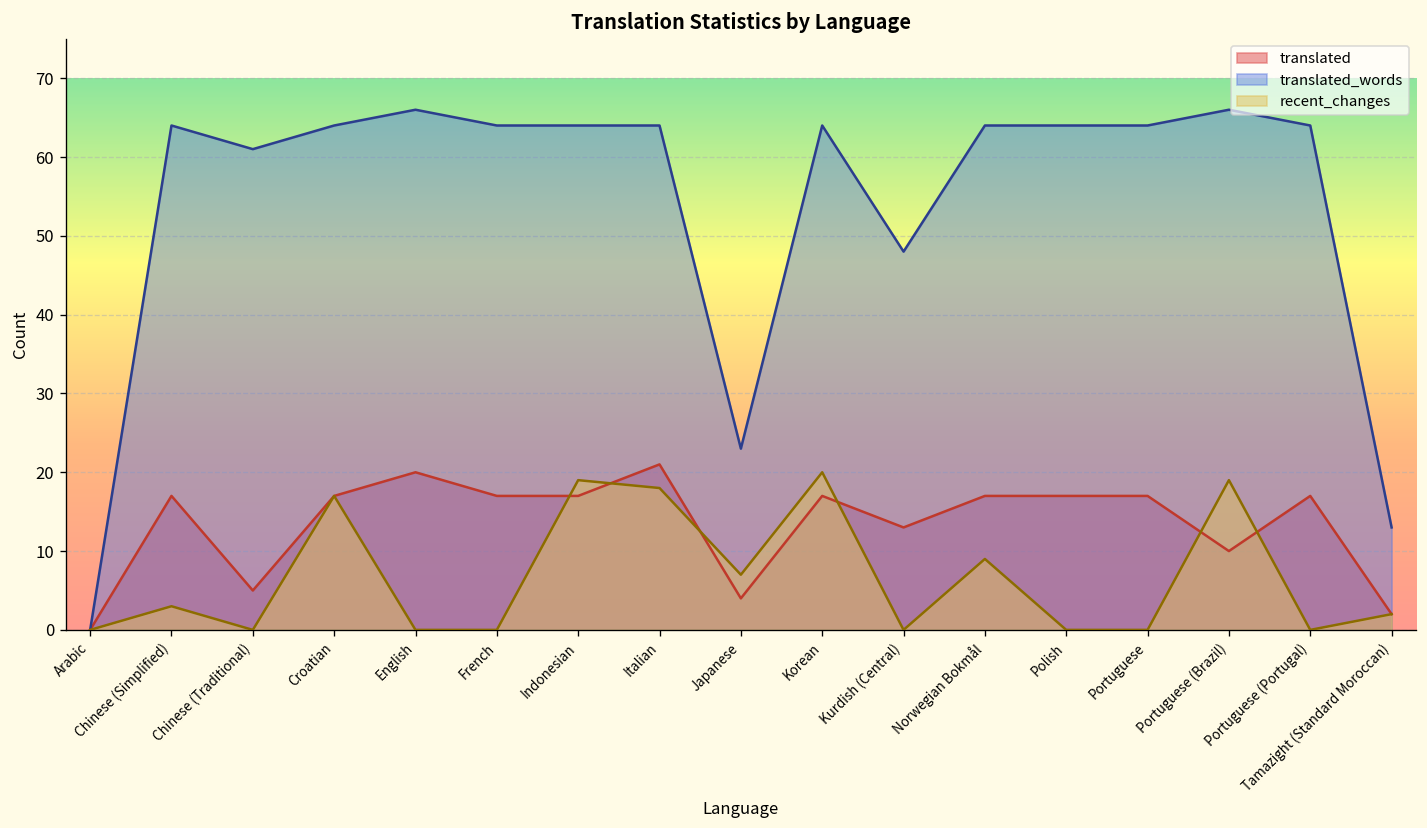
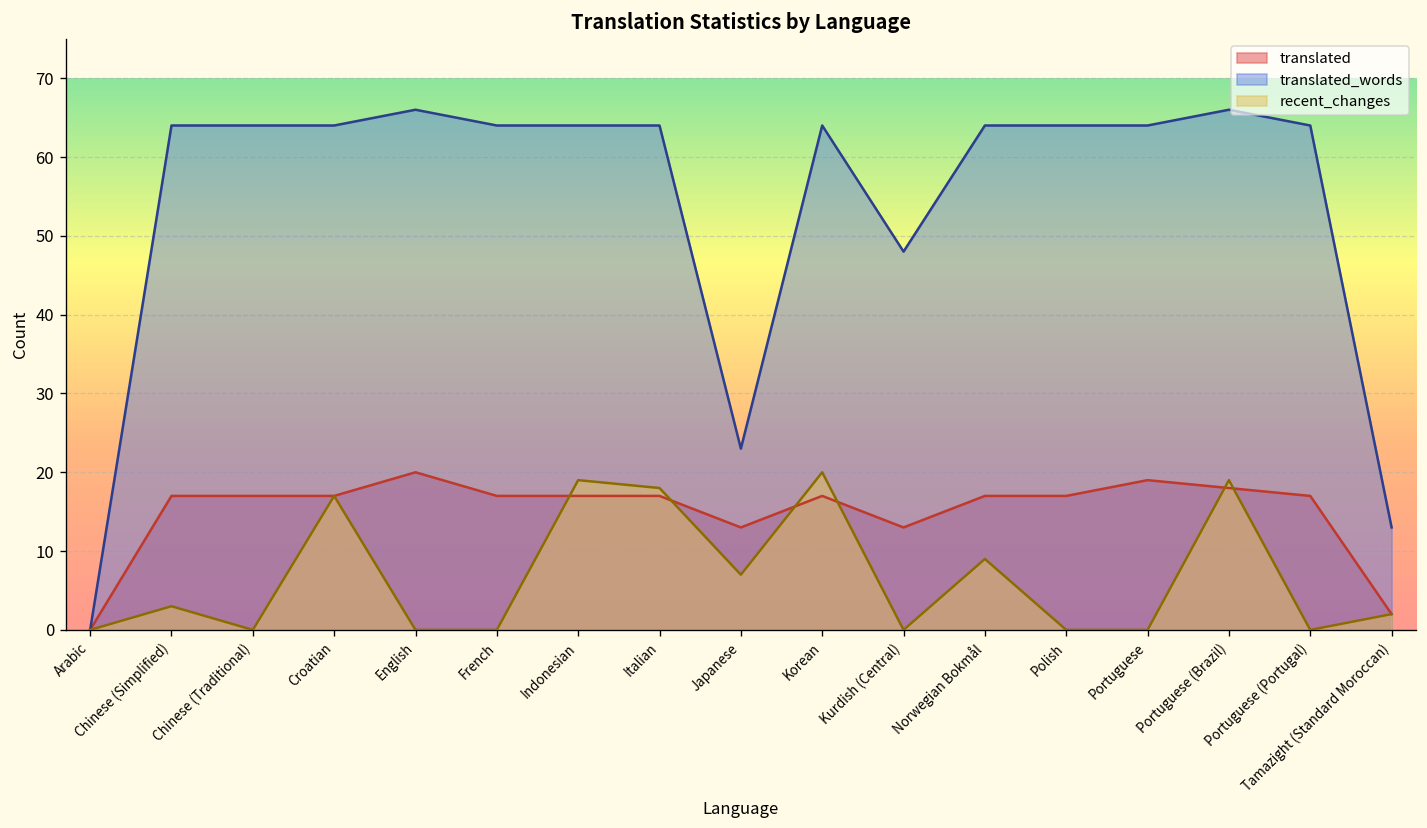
  {
    "translated": {
      "Chinese (Simplified)": 17,
-     "Chinese (Traditional)": 5,
+     "Chinese (Traditional)": 17,
      "English": 20,
      "French": 17,
      "Indonesian": 17,
-     "Italian": 21,
-     "Japanese": 4,
+     "Italian": 17,
+     "Japanese": 13,
      "Korean": 17,
      "Kurdish (Central)": 13,
      "Norwegian Bokmål": 17,
      "Polish": 17,
-     "Portuguese": 17,
-     "Portuguese (Brazil)": 10,
+     "Portuguese": 19,
+     "Portuguese (Brazil)": 18,
      "Portuguese (Portugal)": 17
    },
    "translated_words": {
      "Chinese (Simplified)": 64,
-     "Chinese (Traditional)": 61,
+     "Chinese (Traditional)": 64,
      "Croatian": 64,
      "English": 66,
      "French": 64,
      "Indonesian": 64,
      "Italian": 64,
      "Japanese": 23,
      "Korean": 64,
      "Kurdish (Central)": 48,
      "Norwegian Bokmål": 64,
      "Polish": 64,
      "Portuguese": 64,
      "Portuguese (Brazil)": 66,
      "Portuguese (Portugal)": 64,
      "Tamazight (Standard Moroccan)": 13
    },
    "recent_changes": {
      "Chinese (Simplified)": 3,
      "Chinese (Traditional)": 0,
      "English": 0,
      "French": 0,
      "Indonesian": 19,
      "Italian": 18,
      "Japanese": 7,
      "Korean": 20,
      "Kurdish (Central)": 0,
      "Norwegian Bokmål": 9,
      "Polish": 0,
      "Portuguese": 0,
      "Portuguese (Brazil)": 19,
      "Portuguese (Portugal)": 0
    }
  }
